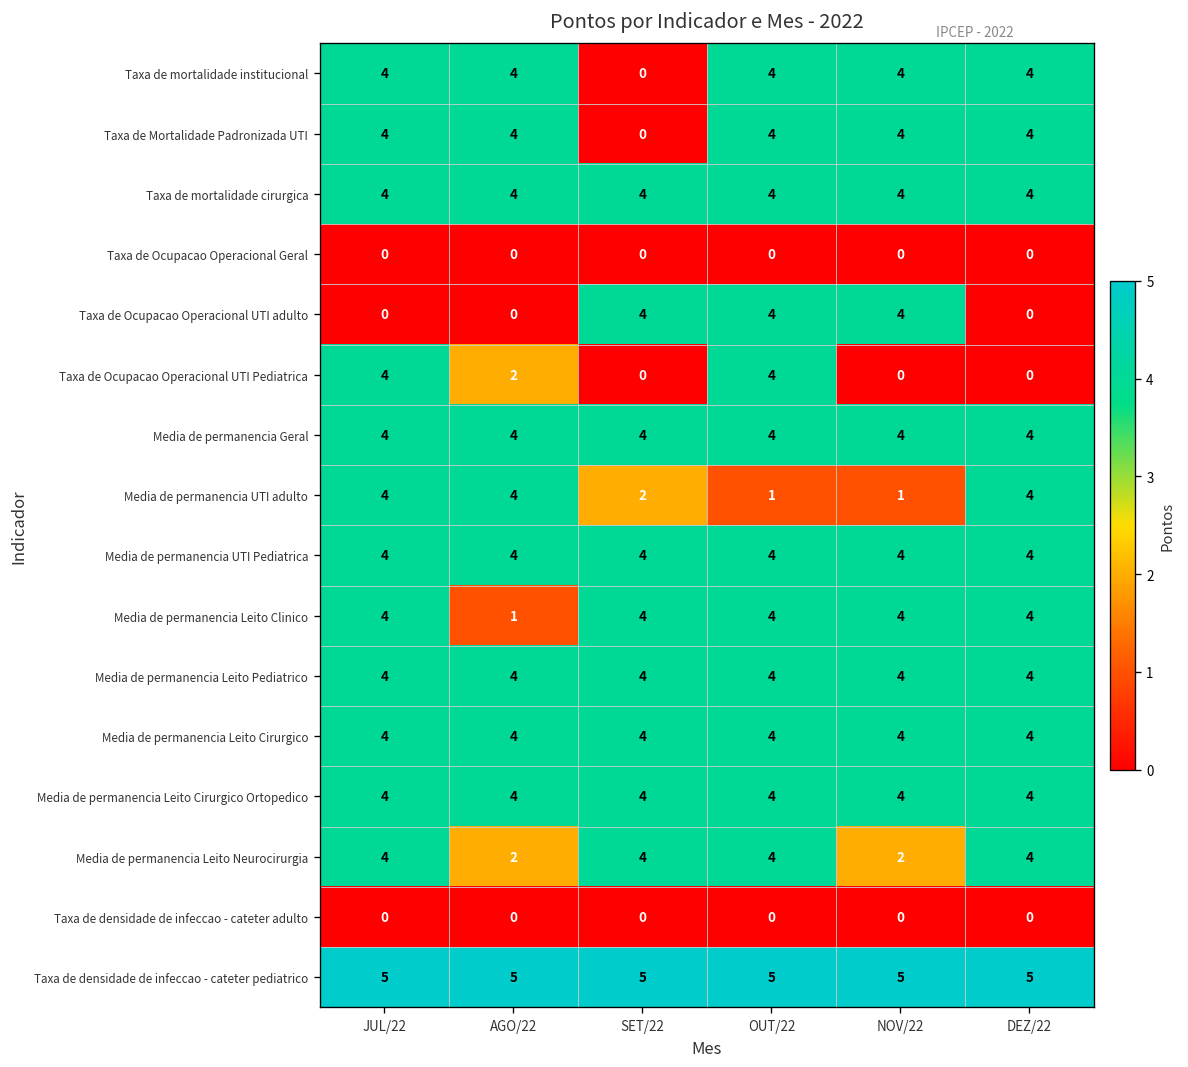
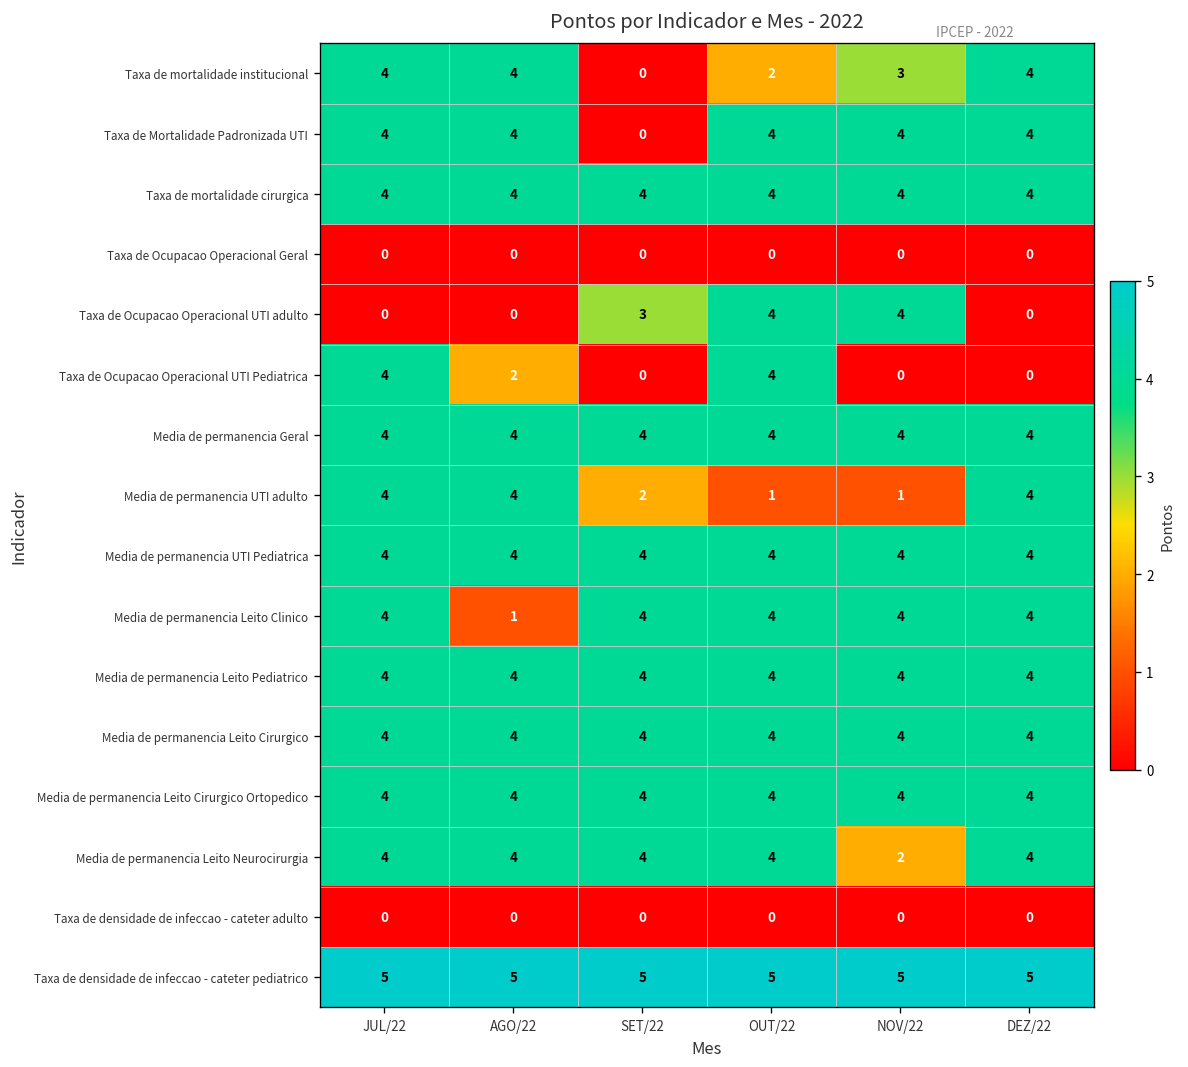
  {
    "Taxa de mortalidade institucional": {
      "JUL/22": 4,
      "AGO/22": 4,
      "SET/22": 0,
-     "OUT/22": 4,
-     "NOV/22": 4,
+     "OUT/22": 2,
+     "NOV/22": 3,
      "DEZ/22": 4
    },
    "Taxa de Mortalidade Padronizada UTI": {
      "JUL/22": 4,
      "AGO/22": 4,
      "SET/22": 0,
      "OUT/22": 4,
      "NOV/22": 4,
      "DEZ/22": 4
    },
    "Taxa de mortalidade cirurgica": {
      "JUL/22": 4,
      "AGO/22": 4,
      "SET/22": 4,
      "OUT/22": 4,
      "NOV/22": 4,
      "DEZ/22": 4
    },
    "Taxa de Ocupacao Operacional Geral": {
      "JUL/22": 0,
      "AGO/22": 0,
      "SET/22": 0,
      "OUT/22": 0,
      "NOV/22": 0,
      "DEZ/22": 0
    },
    "Taxa de Ocupacao Operacional UTI adulto": {
      "JUL/22": 0,
      "AGO/22": 0,
-     "SET/22": 4,
+     "SET/22": 3,
      "OUT/22": 4,
      "NOV/22": 4,
      "DEZ/22": 0
    },
    "Taxa de Ocupacao Operacional UTI Pediatrica": {
      "JUL/22": 4,
      "AGO/22": 2,
      "SET/22": 0,
      "OUT/22": 4,
      "NOV/22": 0,
      "DEZ/22": 0
    },
    "Media de permanencia Geral": {
      "JUL/22": 4,
      "AGO/22": 4,
      "SET/22": 4,
      "OUT/22": 4,
      "NOV/22": 4,
      "DEZ/22": 4
    },
    "Media de permanencia UTI adulto": {
      "JUL/22": 4,
      "AGO/22": 4,
      "SET/22": 2,
      "OUT/22": 1,
      "NOV/22": 1,
      "DEZ/22": 4
    },
    "Media de permanencia UTI Pediatrica": {
      "JUL/22": 4,
      "AGO/22": 4,
      "SET/22": 4,
      "OUT/22": 4,
      "NOV/22": 4,
      "DEZ/22": 4
    },
    "Media de permanencia Leito Clinico": {
      "JUL/22": 4,
      "AGO/22": 1,
      "SET/22": 4,
      "OUT/22": 4,
      "NOV/22": 4,
      "DEZ/22": 4
    },
    "Media de permanencia Leito Pediatrico": {
      "JUL/22": 4,
      "AGO/22": 4,
      "SET/22": 4,
      "OUT/22": 4,
      "NOV/22": 4,
      "DEZ/22": 4
    },
    "Media de permanencia Leito Cirurgico": {
      "JUL/22": 4,
      "AGO/22": 4,
      "SET/22": 4,
      "OUT/22": 4,
      "NOV/22": 4,
      "DEZ/22": 4
    },
    "Media de permanencia Leito Cirurgico Ortopedico": {
      "JUL/22": 4,
      "AGO/22": 4,
      "SET/22": 4,
      "OUT/22": 4,
      "NOV/22": 4,
      "DEZ/22": 4
    },
    "Media de permanencia Leito Neurocirurgia": {
      "JUL/22": 4,
-     "AGO/22": 2,
+     "AGO/22": 4,
      "SET/22": 4,
      "OUT/22": 4,
      "NOV/22": 2,
      "DEZ/22": 4
    },
    "Taxa de densidade de infeccao - cateter adulto": {
      "JUL/22": 0,
      "AGO/22": 0,
      "SET/22": 0,
      "OUT/22": 0,
      "NOV/22": 0,
      "DEZ/22": 0
    },
    "Taxa de densidade de infeccao - cateter pediatrico": {
      "JUL/22": 5,
      "AGO/22": 5,
      "SET/22": 5,
      "OUT/22": 5,
      "NOV/22": 5,
      "DEZ/22": 5
    }
  }
